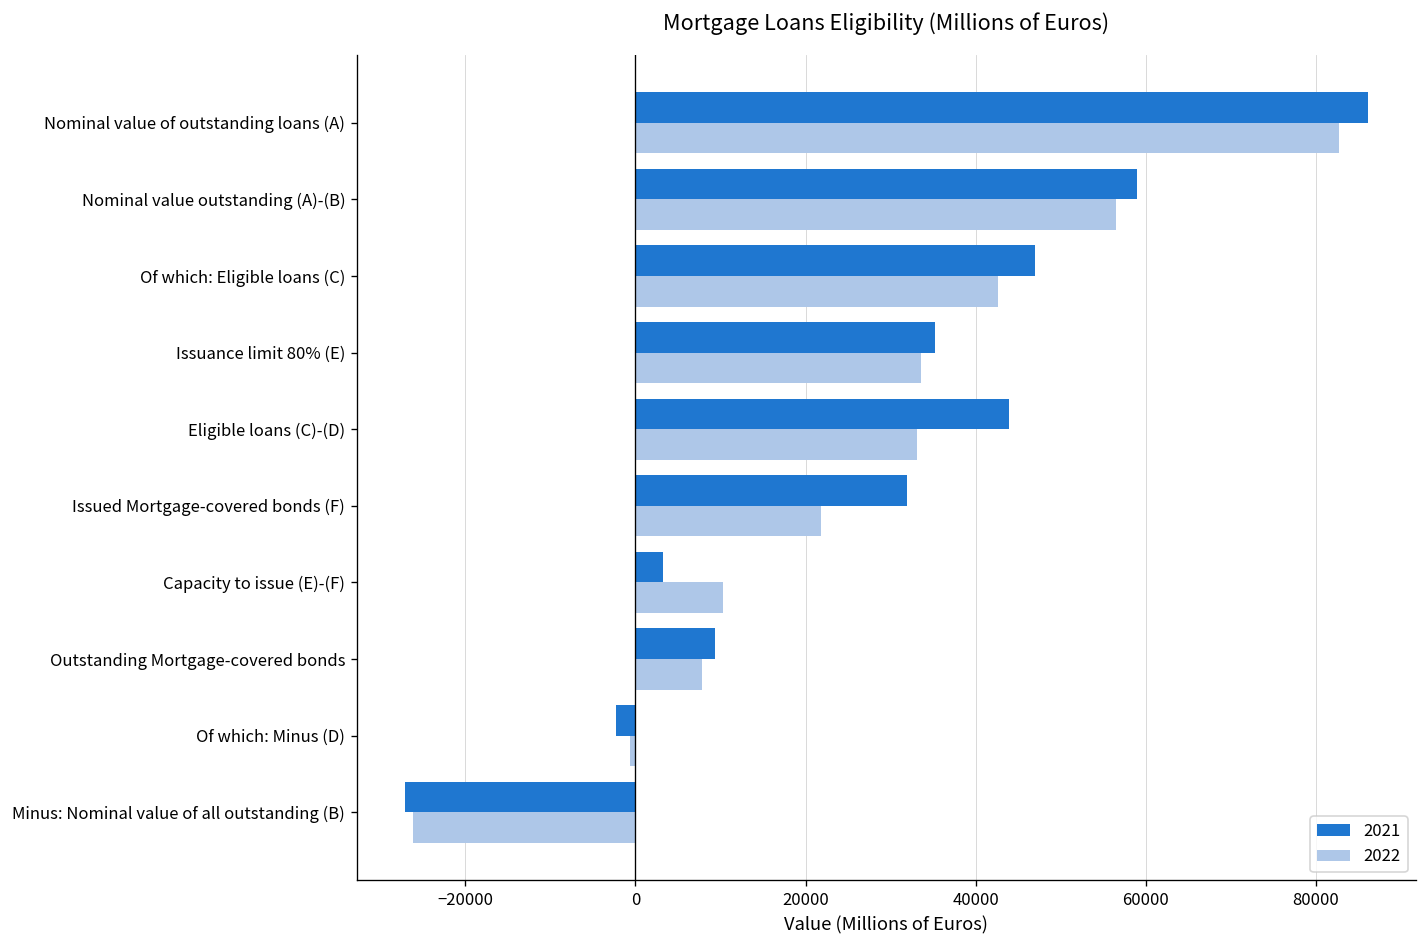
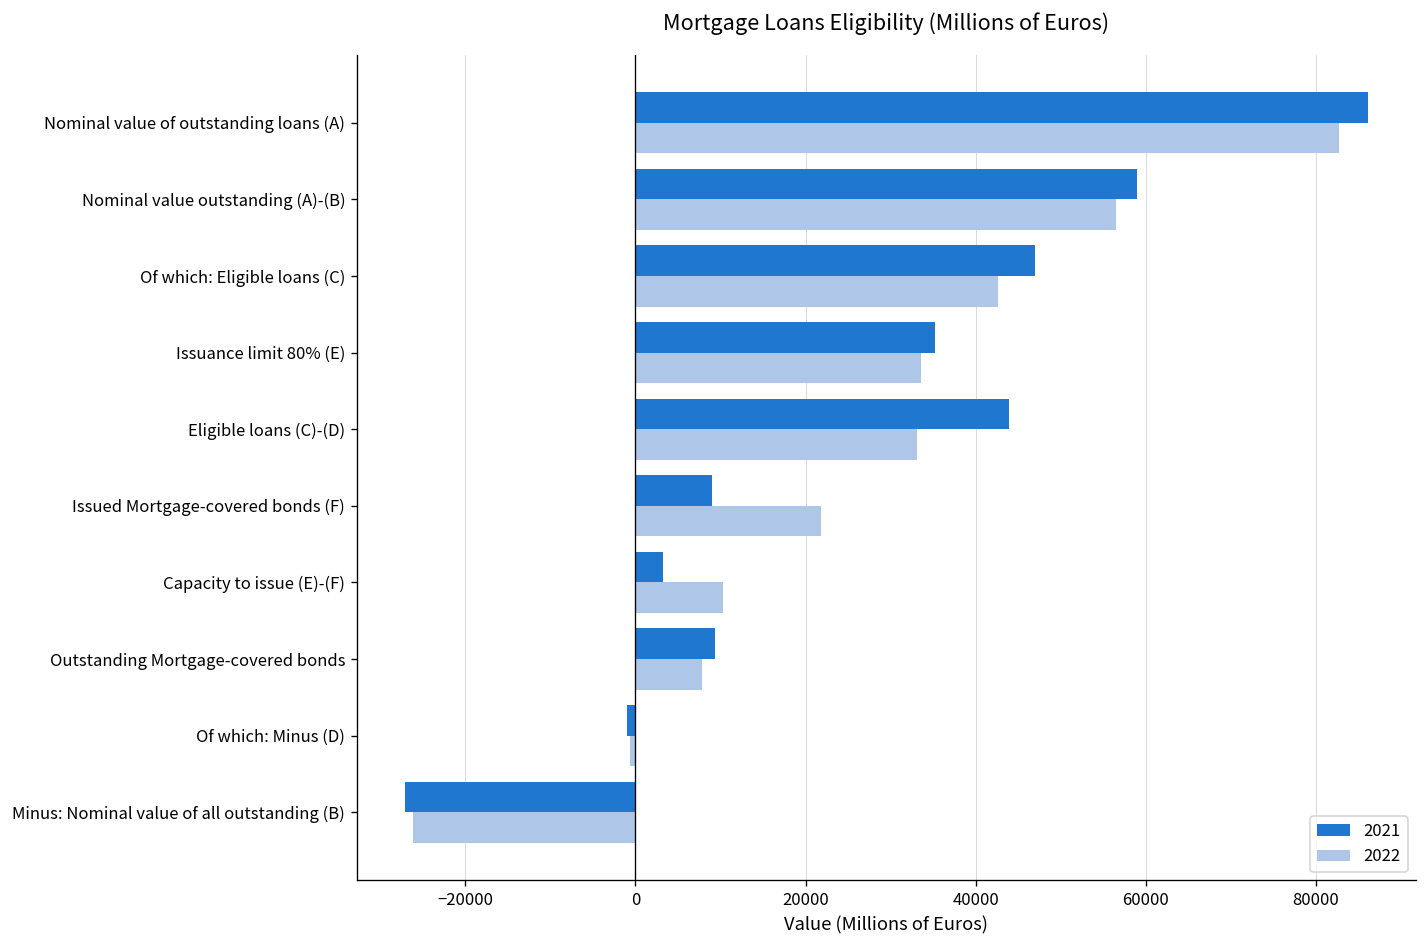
  {
    "2021": {
      "Nominal value of outstanding loans (A)": 86000,
      "Nominal value outstanding (A)-(B)": 59000,
      "Of which: Eligible loans (C)": 47000,
      "Issuance limit 80% (E)": 35000,
      "Eligible loans (C)-(D)": 44000,
-     "Issued Mortgage-covered bonds (F)": 32000,
+     "Issued Mortgage-covered bonds (F)": 9000,
      "Capacity to issue (E)-(F)": 3000,
      "Outstanding Mortgage-covered bonds": 9000,
-     "Of which: Minus (D)": -2000,
+     "Of which: Minus (D)": -1000,
      "Minus: Nominal value of all outstanding (B)": -27000
    },
    "2022": {
      "Nominal value of outstanding loans (A)": 83000,
      "Nominal value outstanding (A)-(B)": 57000,
      "Of which: Eligible loans (C)": 43000,
      "Issuance limit 80% (E)": 34000,
      "Eligible loans (C)-(D)": 33000,
      "Issued Mortgage-covered bonds (F)": 22000,
      "Capacity to issue (E)-(F)": 10000,
      "Outstanding Mortgage-covered bonds": 8000,
      "Of which: Minus (D)": -1000,
      "Minus: Nominal value of all outstanding (B)": -26000
    }
  }
